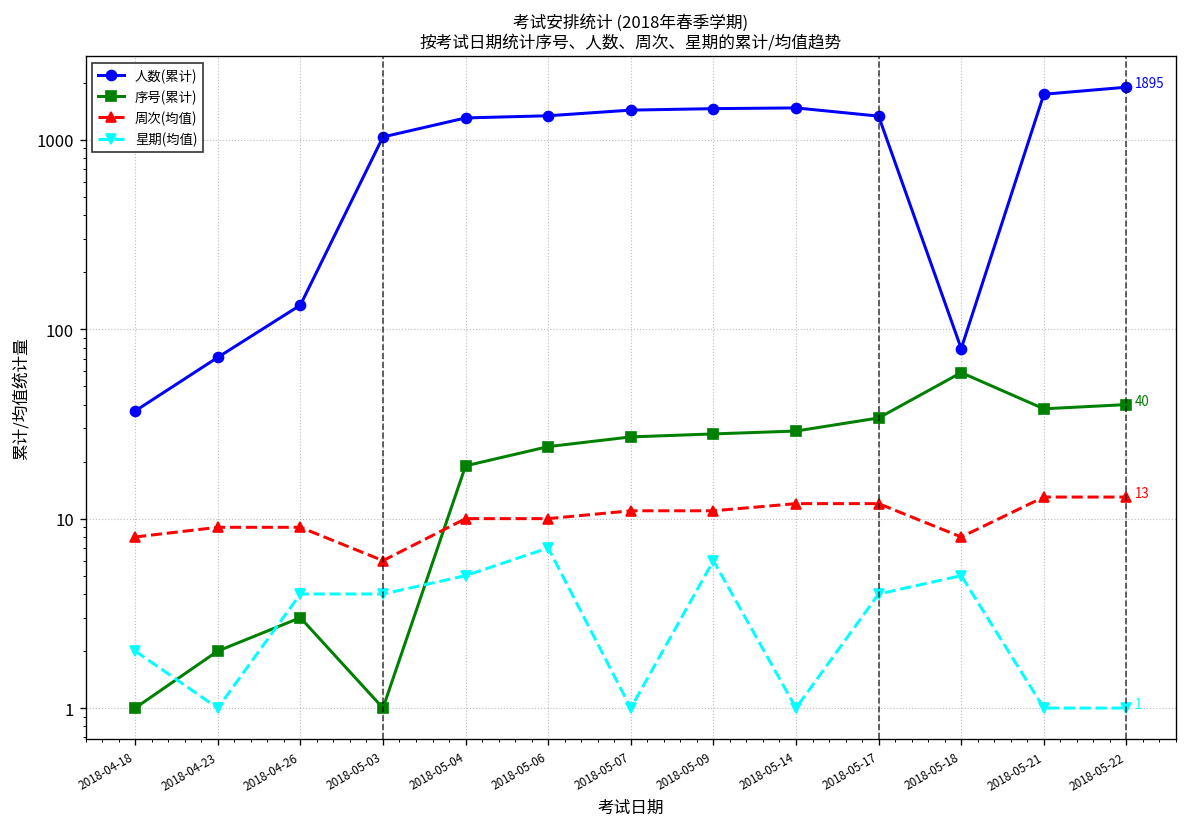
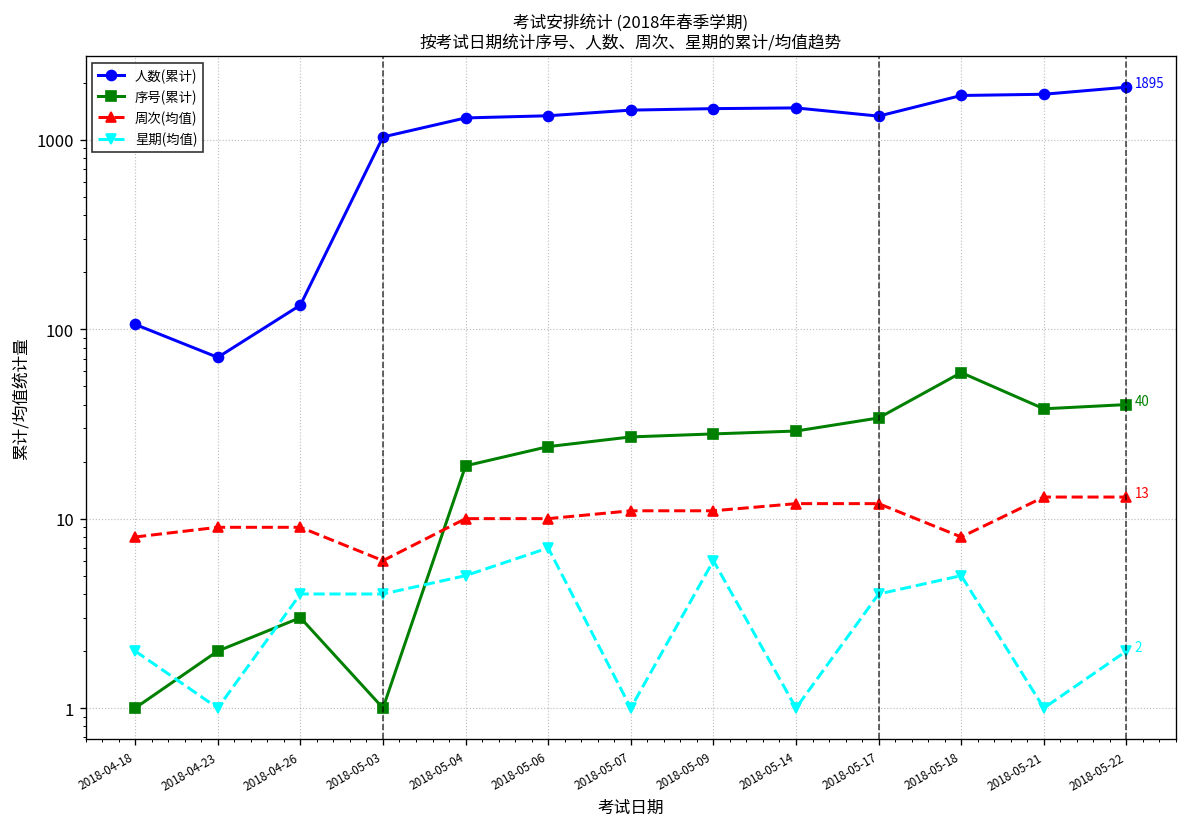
  {
    "人数(累计)": {
-     "2018-04-18": 37,
+     "2018-04-18": 110,
      "2018-04-23": 70,
      "2018-04-26": 130,
      "2018-05-03": 1000,
      "2018-05-04": 1300,
      "2018-05-06": 1300,
      "2018-05-07": 1400,
      "2018-05-09": 1500,
      "2018-05-14": 1500,
      "2018-05-17": 1300,
-     "2018-05-18": 80,
+     "2018-05-18": 1700,
      "2018-05-21": 1700
    },
    "序号(累计)": {
      "2018-05-22": 40
    },
    "周次(均值)": {
      "2018-05-22": 13
    },
    "星期(均值)": {
-     "2018-05-22": 1
+     "2018-05-22": 2
    }
  }
